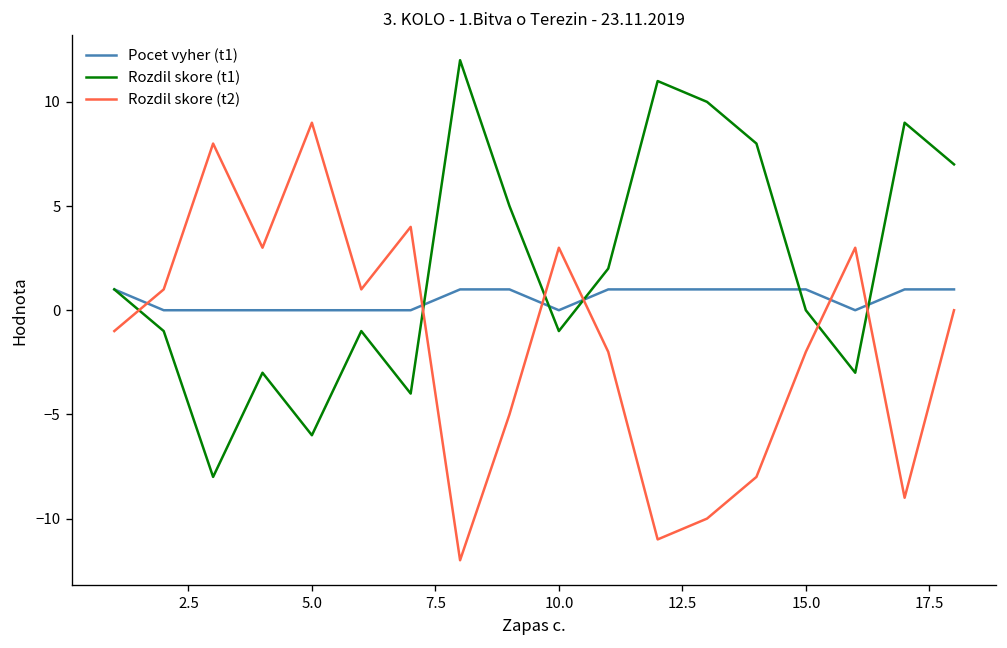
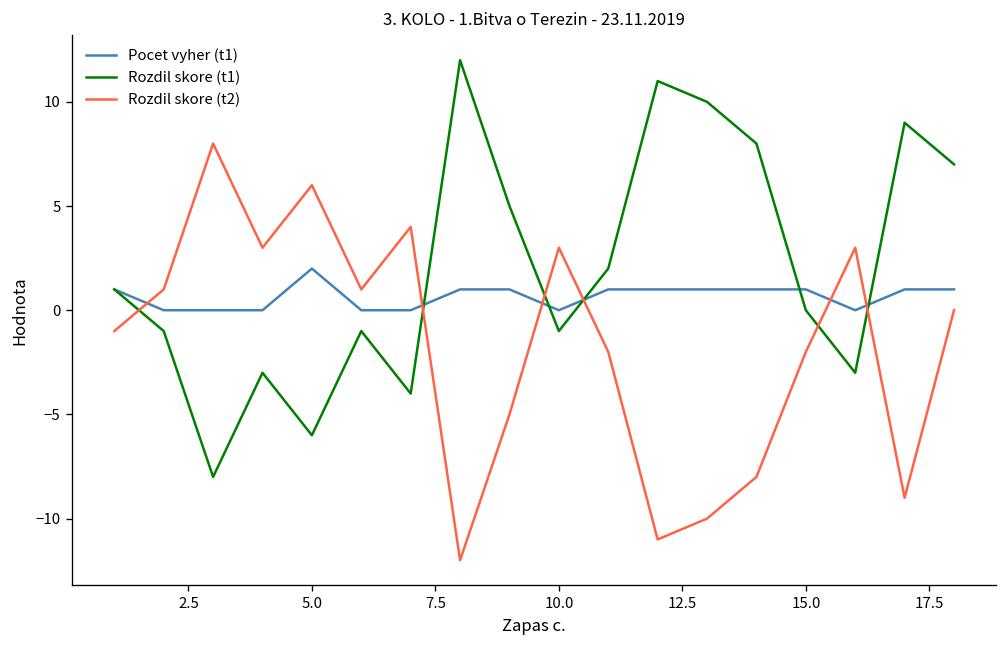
  {
    "Pocet vyher (t1)": {
-     "5.0": 0,
+     "5.0": 2,
      "10.0": 0,
      "15.0": 1
    },
    "Rozdil skore (t1)": {
      "5.0": -6,
      "10.0": -1,
      "15.0": 0
    },
    "Rozdil skore (t2)": {
-     "5.0": 9,
+     "5.0": 6,
      "10.0": 3,
      "15.0": -2
    }
  }
